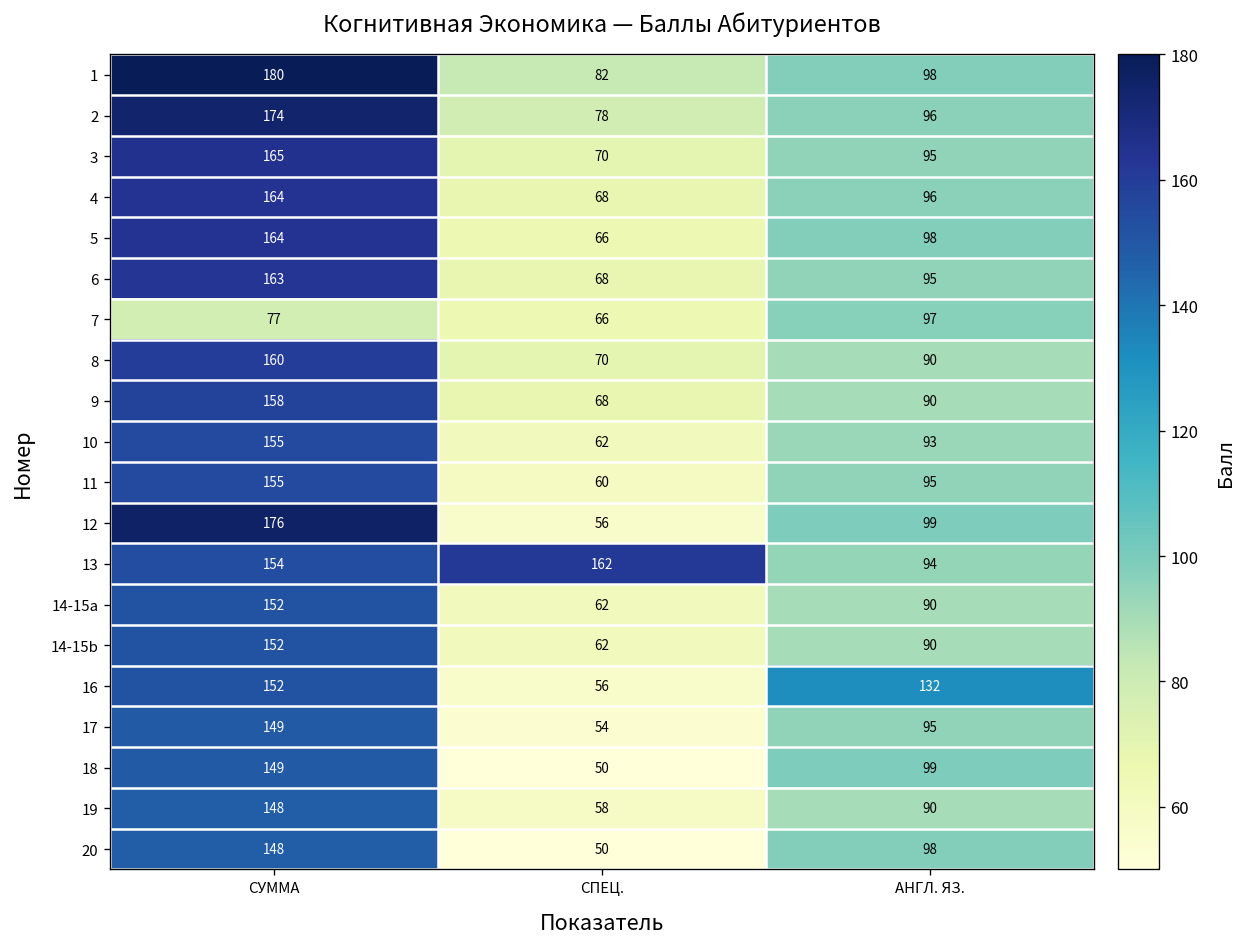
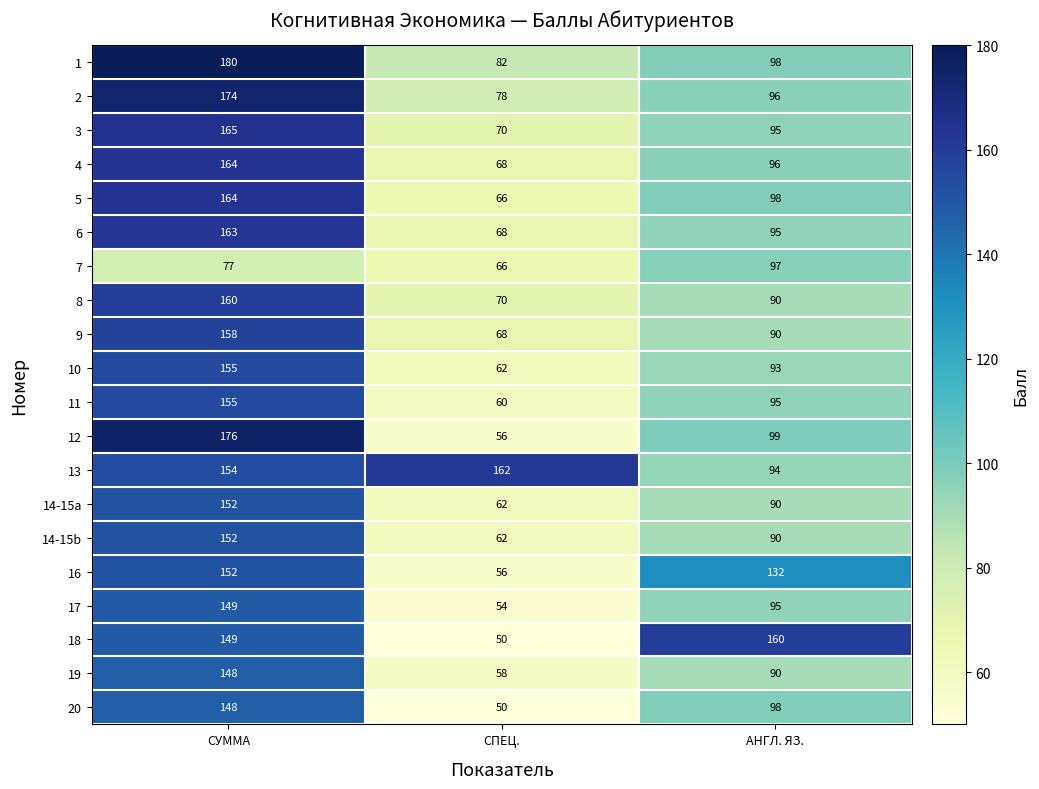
  {
    "1": {
      "СУММА": 180,
      "СПЕЦ.": 82,
      "АНГЛ. ЯЗ.": 98
    },
    "2": {
      "СУММА": 174,
      "СПЕЦ.": 78,
      "АНГЛ. ЯЗ.": 96
    },
    "3": {
      "СУММА": 165,
      "СПЕЦ.": 70,
      "АНГЛ. ЯЗ.": 95
    },
    "4": {
      "СУММА": 164,
      "СПЕЦ.": 68,
      "АНГЛ. ЯЗ.": 96
    },
    "5": {
      "СУММА": 164,
      "СПЕЦ.": 66,
      "АНГЛ. ЯЗ.": 98
    },
    "6": {
      "СУММА": 163,
      "СПЕЦ.": 68,
      "АНГЛ. ЯЗ.": 95
    },
    "7": {
      "СУММА": 77,
      "СПЕЦ.": 66,
      "АНГЛ. ЯЗ.": 97
    },
    "8": {
      "СУММА": 160,
      "СПЕЦ.": 70,
      "АНГЛ. ЯЗ.": 90
    },
    "9": {
      "СУММА": 158,
      "СПЕЦ.": 68,
      "АНГЛ. ЯЗ.": 90
    },
    "10": {
      "СУММА": 155,
      "СПЕЦ.": 62,
      "АНГЛ. ЯЗ.": 93
    },
    "11": {
      "СУММА": 155,
      "СПЕЦ.": 60,
      "АНГЛ. ЯЗ.": 95
    },
    "12": {
      "СУММА": 176,
      "СПЕЦ.": 56,
      "АНГЛ. ЯЗ.": 99
    },
    "13": {
      "СУММА": 154,
      "СПЕЦ.": 162,
      "АНГЛ. ЯЗ.": 94
    },
    "14-15a": {
      "СУММА": 152,
      "СПЕЦ.": 62,
      "АНГЛ. ЯЗ.": 90
    },
    "14-15b": {
      "СУММА": 152,
      "СПЕЦ.": 62,
      "АНГЛ. ЯЗ.": 90
    },
    "16": {
      "СУММА": 152,
      "СПЕЦ.": 56,
      "АНГЛ. ЯЗ.": 132
    },
    "17": {
      "СУММА": 149,
      "СПЕЦ.": 54,
      "АНГЛ. ЯЗ.": 95
    },
    "18": {
      "СУММА": 149,
      "СПЕЦ.": 50,
-     "АНГЛ. ЯЗ.": 99
+     "АНГЛ. ЯЗ.": 160
    },
    "19": {
      "СУММА": 148,
      "СПЕЦ.": 58,
      "АНГЛ. ЯЗ.": 90
    },
    "20": {
      "СУММА": 148,
      "СПЕЦ.": 50,
      "АНГЛ. ЯЗ.": 98
    }
  }
